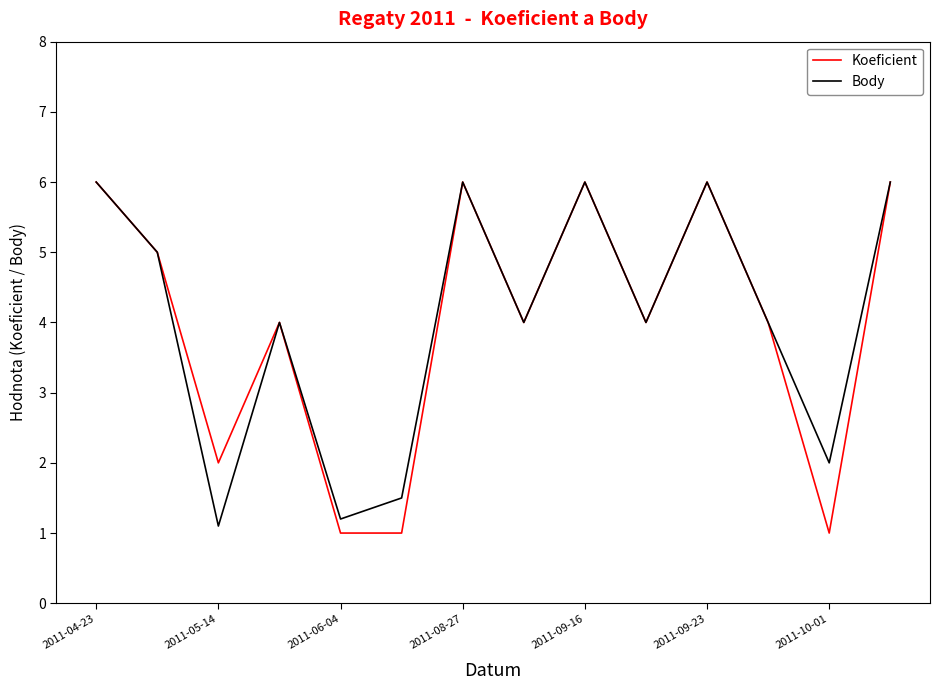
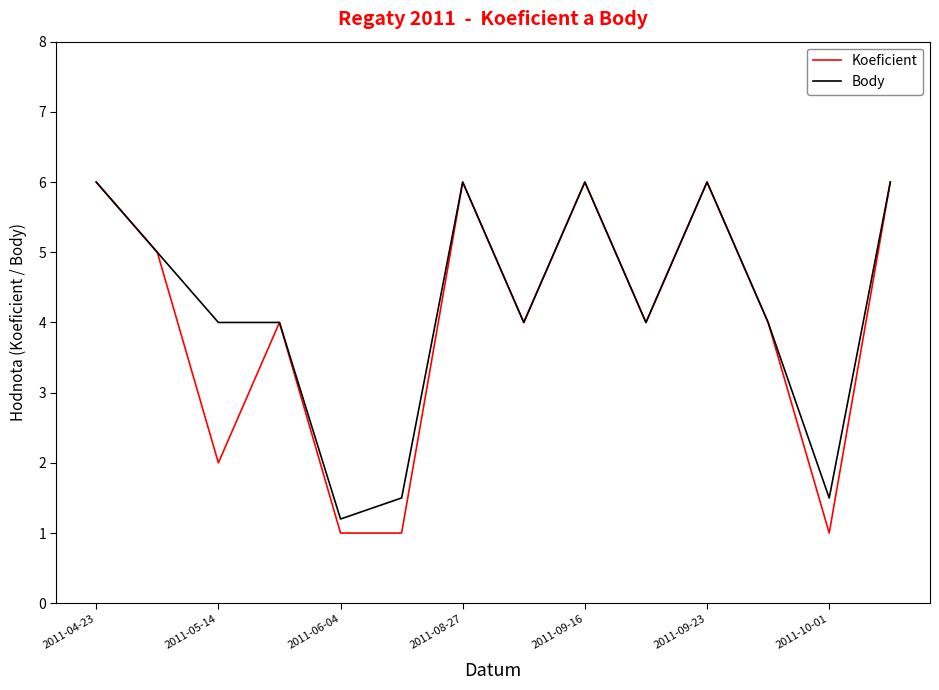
  {
    "Koeficient": {
      "2011-05-14": 2.0,
      "2011-06-04": 1.0,
      "2011-10-01": 1.0
    },
    "Body": {
-     "2011-05-14": 1.1,
+     "2011-05-14": 4.0,
      "2011-06-04": 1.2,
-     "2011-10-01": 2.0
+     "2011-10-01": 1.5
    }
  }
